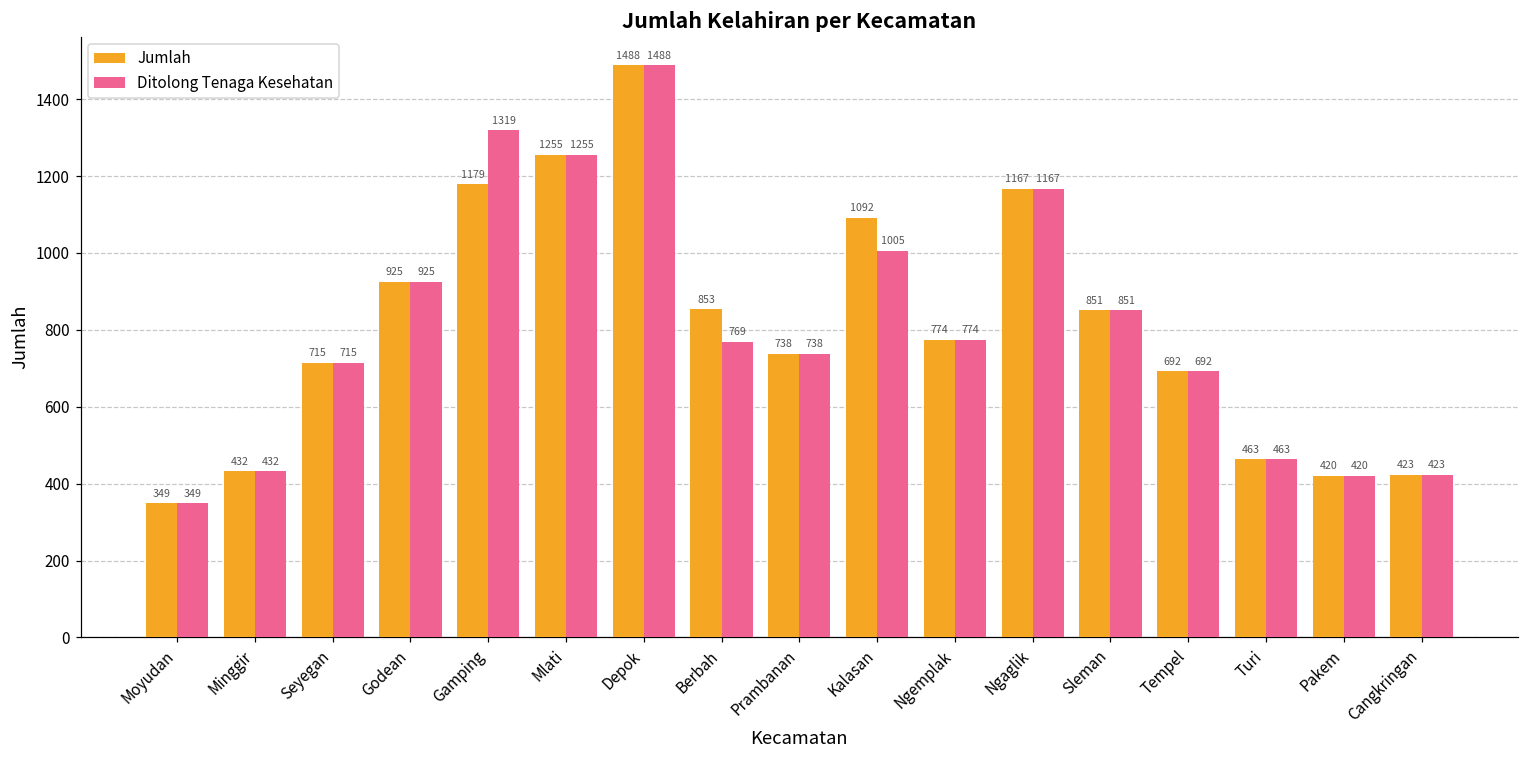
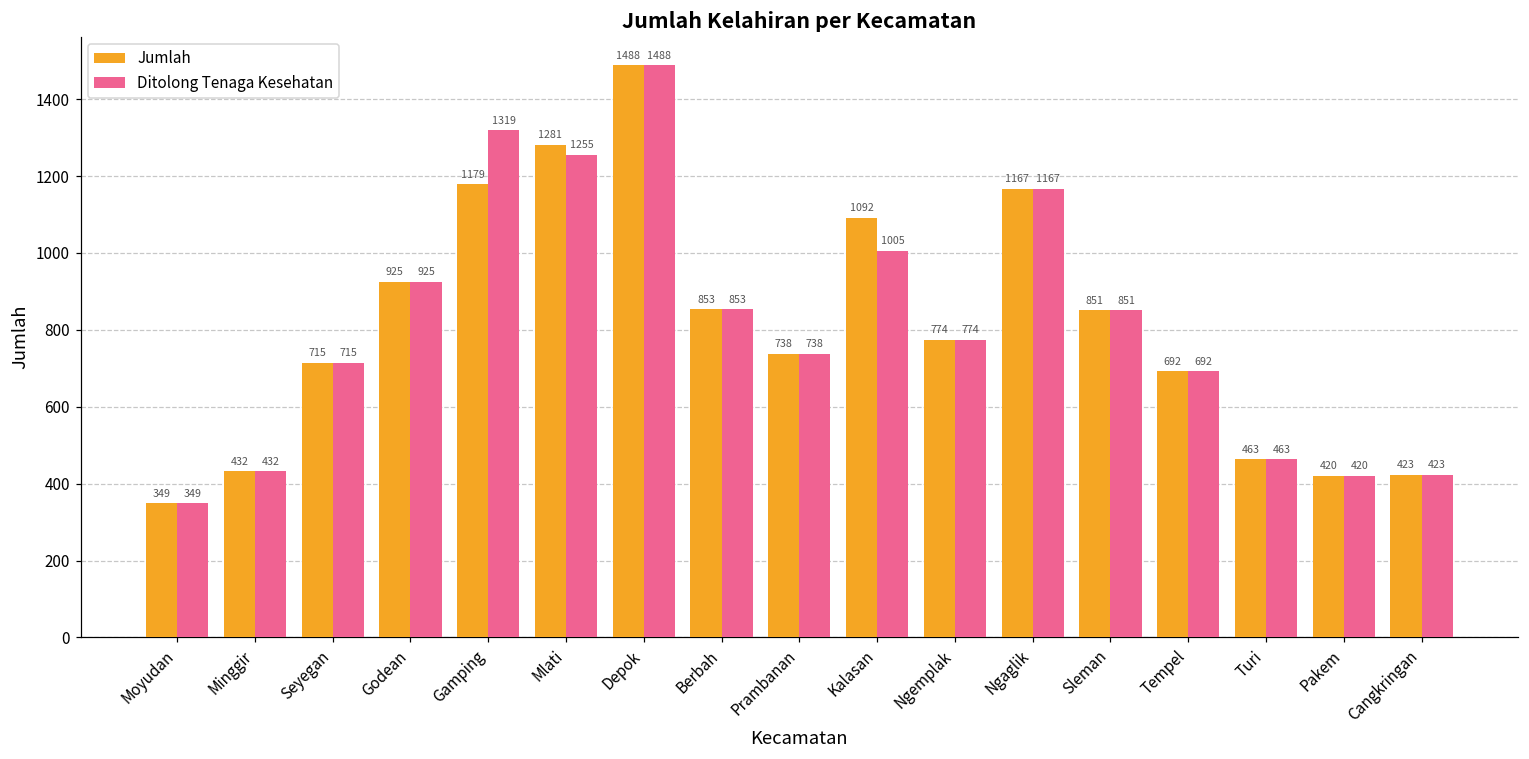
  {
    "Jumlah": {
      "Moyudan": 349,
      "Minggir": 432,
      "Seyegan": 715,
      "Godean": 925,
      "Gamping": 1179,
-     "Mlati": 1255,
+     "Mlati": 1281,
      "Depok": 1488,
      "Berbah": 853,
      "Prambanan": 738,
      "Kalasan": 1092,
      "Ngemplak": 774,
      "Ngaglik": 1167,
      "Sleman": 851,
      "Tempel": 692,
      "Turi": 463,
      "Pakem": 420,
      "Cangkringan": 423
    },
    "Ditolong Tenaga Kesehatan": {
      "Moyudan": 349,
      "Minggir": 432,
      "Seyegan": 715,
      "Godean": 925,
      "Gamping": 1319,
      "Mlati": 1255,
      "Depok": 1488,
-     "Berbah": 769,
+     "Berbah": 853,
      "Prambanan": 738,
      "Kalasan": 1005,
      "Ngemplak": 774,
      "Ngaglik": 1167,
      "Sleman": 851,
      "Tempel": 692,
      "Turi": 463,
      "Pakem": 420,
      "Cangkringan": 423
    }
  }
